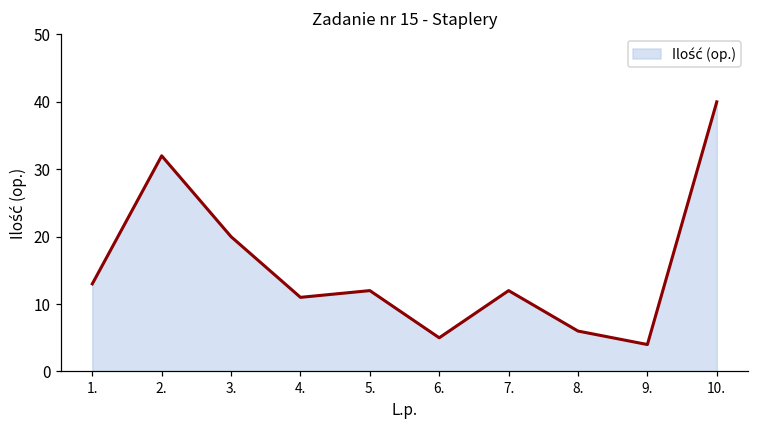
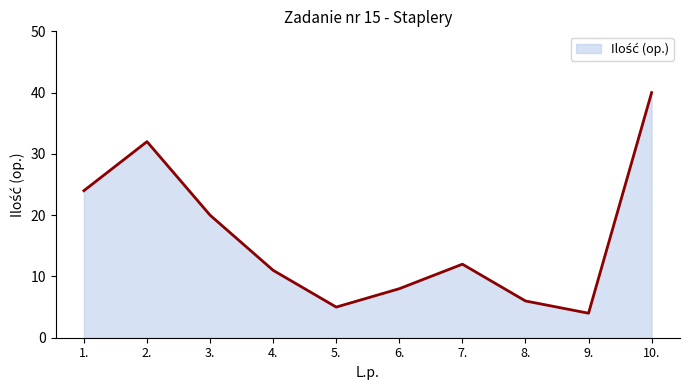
  {
-   "1.": 13,
+   "1.": 24,
    "2.": 32,
    "3.": 20,
    "4.": 11,
-   "5.": 12,
-   "6.": 5,
+   "5.": 5,
+   "6.": 8,
    "7.": 12,
    "8.": 6,
    "9.": 4,
    "10.": 40
  }
